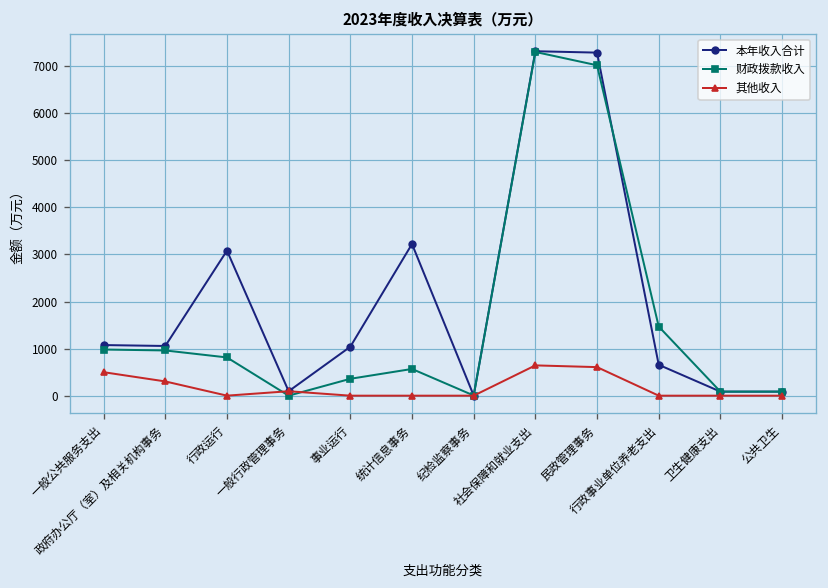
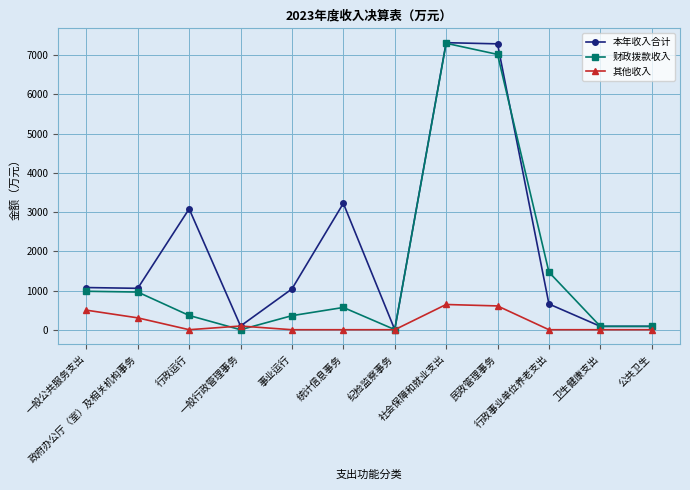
  {
    "本年收入合计": {
      "一般公共服务支出": 1100,
      "政府办公厅（室）及相关机构事务": 1100,
      "行政运行": 3100,
      "事业运行": 1000,
      "统计信息事务": 3200,
      "民政管理事务": 7300,
      "行政事业单位养老支出": 700
    },
    "财政拨款收入": {
      "一般公共服务支出": 1000,
      "政府办公厅（室）及相关机构事务": 1000,
-     "行政运行": 800,
+     "行政运行": 400,
      "一般行政管理事务": 0,
      "事业运行": 400,
      "统计信息事务": 600,
      "民政管理事务": 7000,
      "行政事业单位养老支出": 1500
    },
    "其他收入": {
      "一般公共服务支出": 500,
      "政府办公厅（室）及相关机构事务": 300,
      "行政运行": 0,
      "事业运行": 0,
      "统计信息事务": 0,
      "社会保障和就业支出": 600,
      "民政管理事务": 600,
      "行政事业单位养老支出": 0,
      "卫生健康支出": 0,
      "公共卫生": 0
    }
  }
